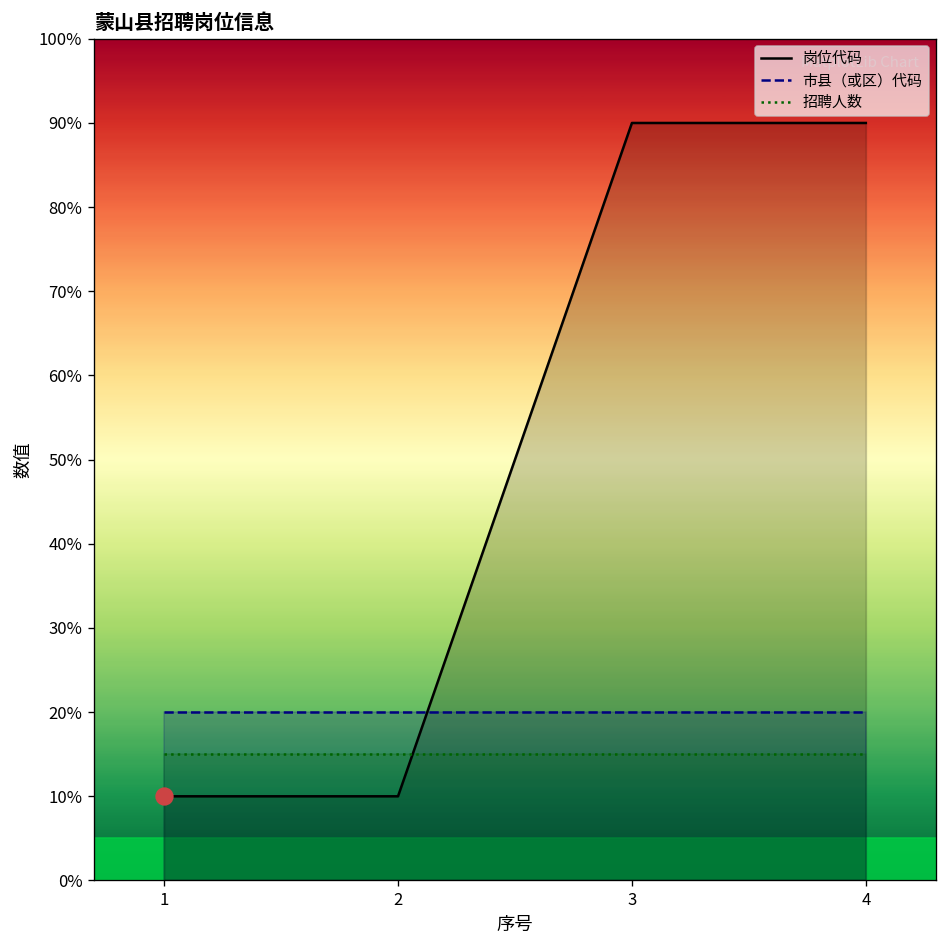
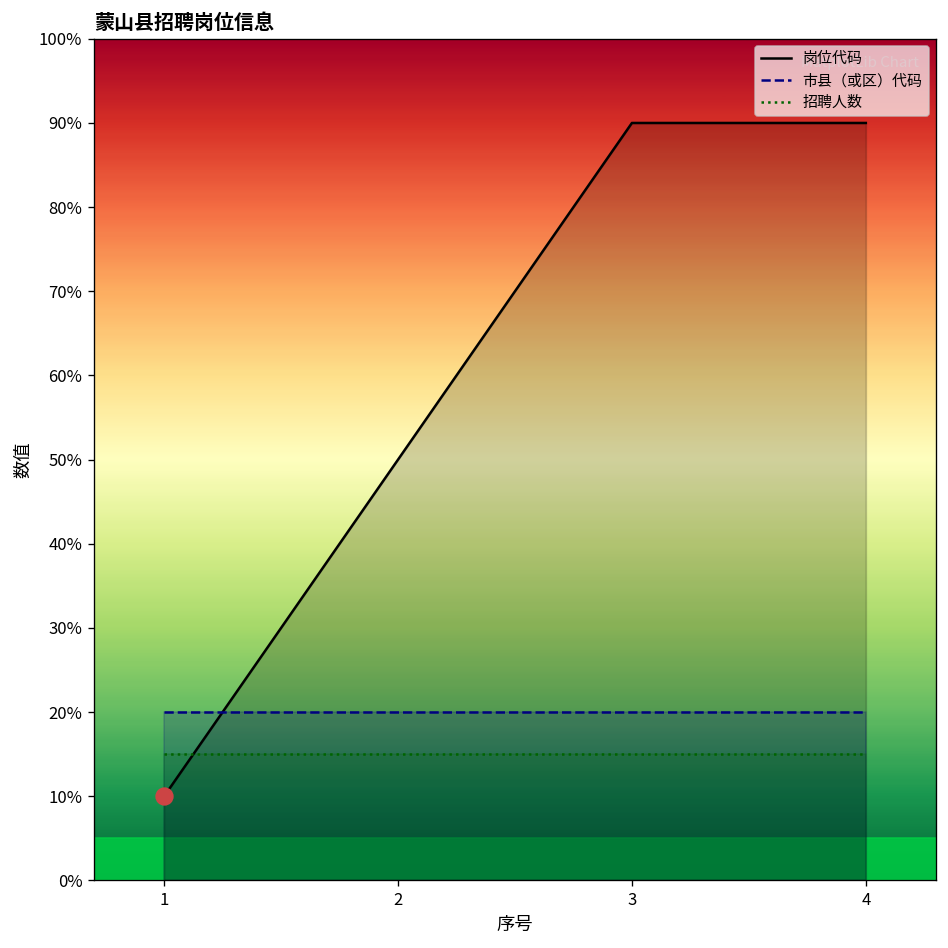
  {
    "岗位代码": {
-     "2": "10%",
+     "2": "50%",
      "3": "90%",
      "4": "90%"
    },
    "市县（或区）代码": {
      "1": "20%",
      "2": "20%",
      "3": "20%",
      "4": "20%"
    },
    "招聘人数": {
      "1": "15%",
      "2": "15%",
      "3": "15%",
      "4": "15%"
    }
  }
